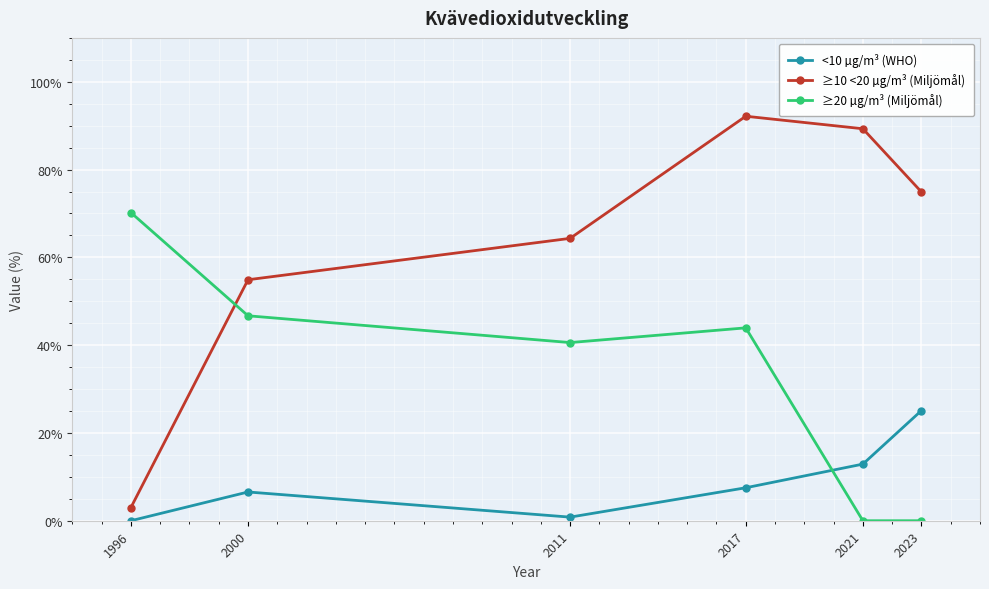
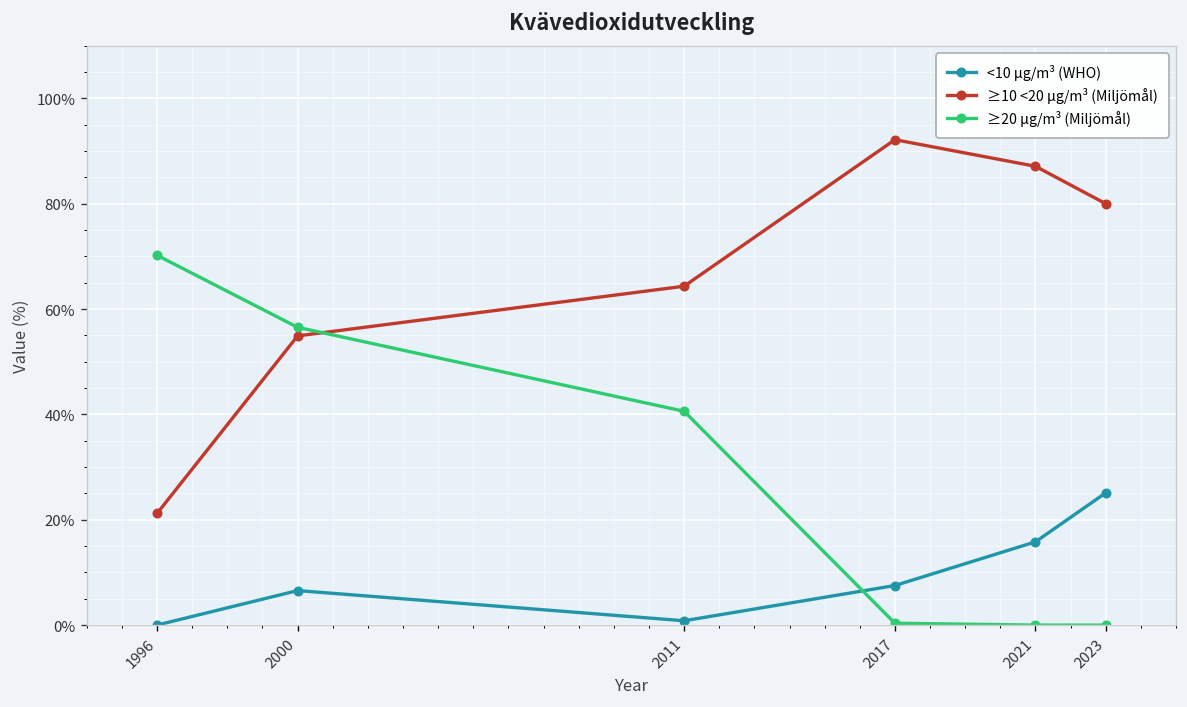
  {
    "<10 µg/m³ (WHO)": {
      "1996": "0%",
      "2000": "7%",
      "2011": "1%",
      "2017": "8%",
-     "2021": "13%",
+     "2021": "16%",
      "2023": "25%"
    },
    "≥10 <20 µg/m³ (Miljömål)": {
-     "1996": "3%",
+     "1996": "21%",
      "2000": "55%",
      "2011": "64%",
      "2017": "92%",
-     "2021": "89%",
-     "2023": "75%"
+     "2021": "87%",
+     "2023": "80%"
    },
    "≥20 µg/m³ (Miljömål)": {
      "1996": "70%",
-     "2000": "47%",
+     "2000": "57%",
      "2011": "41%",
-     "2017": "44%",
+     "2017": "0%",
      "2021": "0%",
      "2023": "0%"
    }
  }
